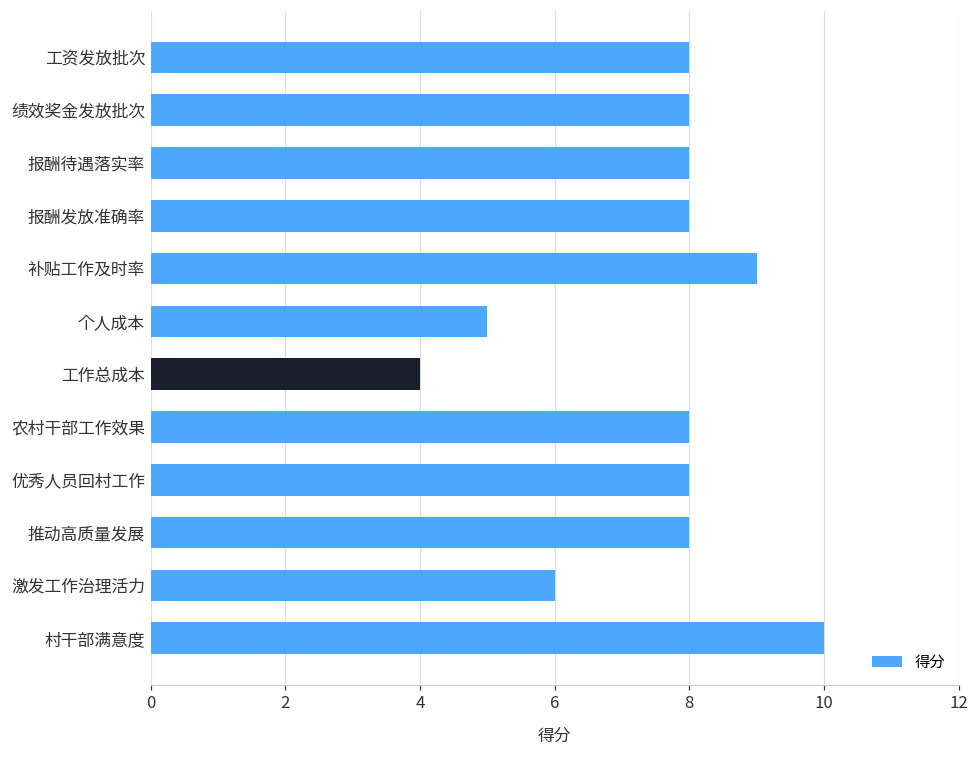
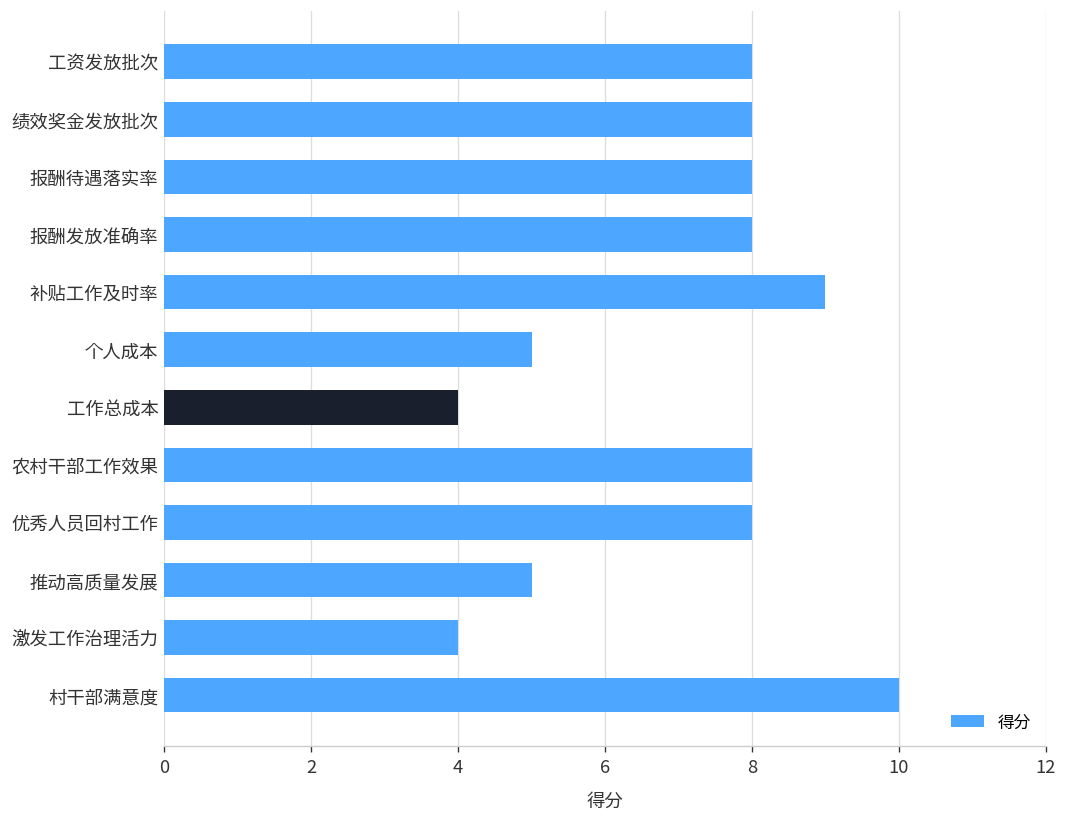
  {
    "工资发放批次": 8,
    "绩效奖金发放批次": 8,
    "报酬待遇落实率": 8,
    "报酬发放准确率": 8,
    "补贴工作及时率": 9,
    "个人成本": 5,
    "工作总成本": 4,
    "农村干部工作效果": 8,
    "优秀人员回村工作": 8,
-   "推动高质量发展": 8,
-   "激发工作治理活力": 6,
+   "推动高质量发展": 5,
+   "激发工作治理活力": 4,
    "村干部满意度": 10
  }
